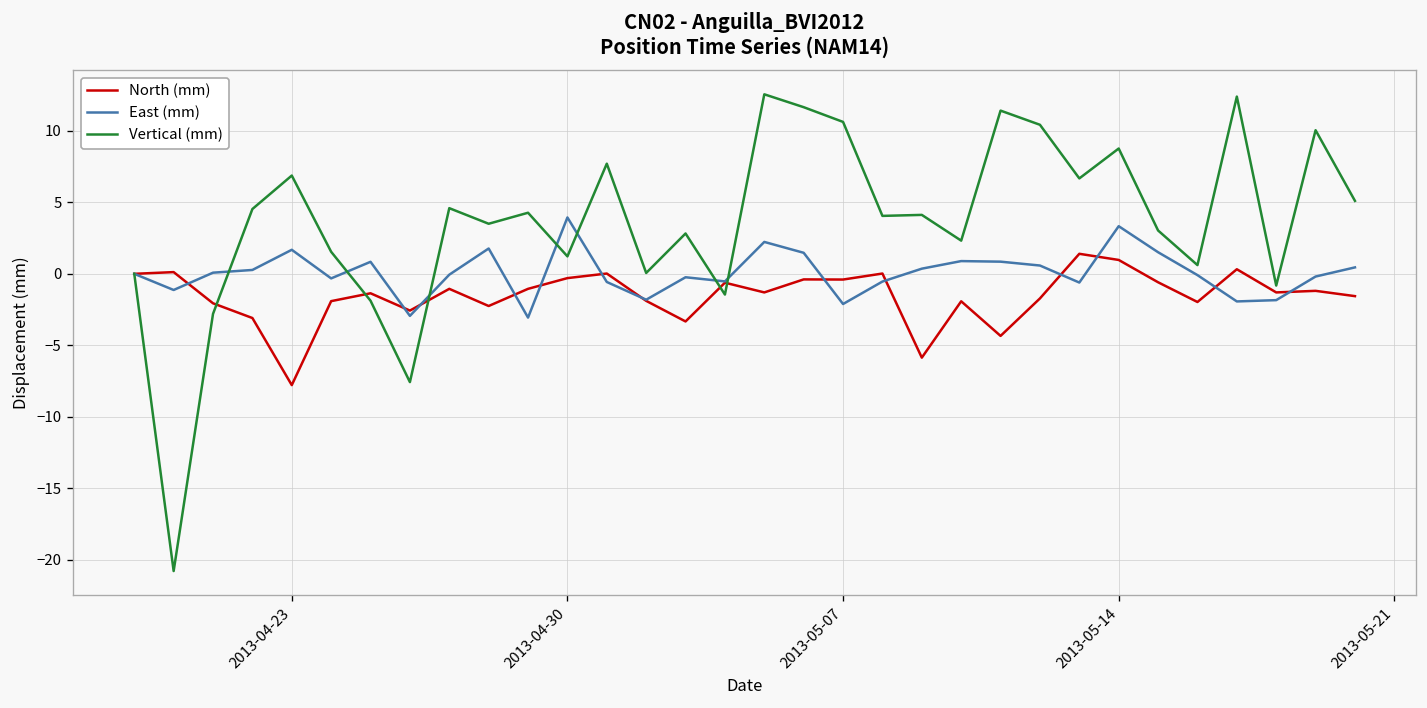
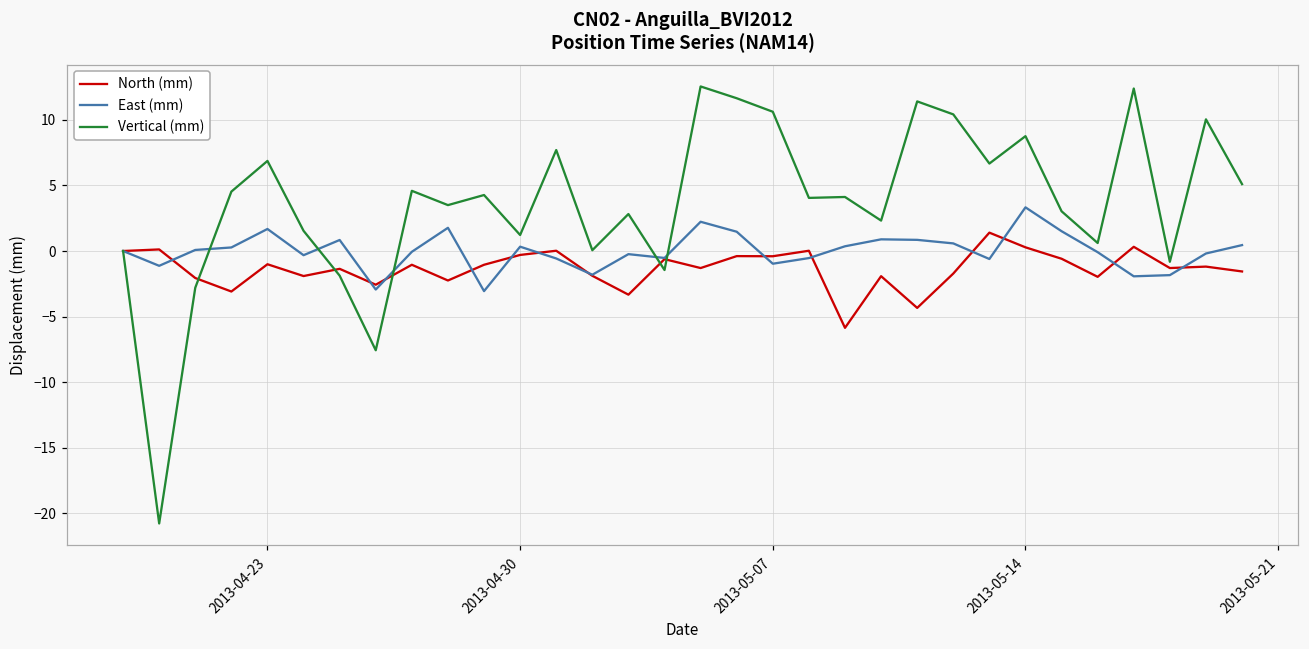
  {
    "North (mm)": {
-     "2013-04-23": -7.8,
+     "2013-04-23": -1.0,
      "2013-04-30": -0.3,
      "2013-05-07": -0.4,
-     "2013-05-14": 1.0
+     "2013-05-14": 0.3
    },
    "East (mm)": {
      "2013-04-23": 1.7,
-     "2013-04-30": 3.9,
-     "2013-05-07": -2.1,
+     "2013-04-30": 0.3,
+     "2013-05-07": -1.0,
      "2013-05-14": 3.3
    },
    "Vertical (mm)": {
      "2013-04-23": 6.9,
      "2013-04-30": 1.2,
      "2013-05-07": 10.6,
      "2013-05-14": 8.8
    }
  }
